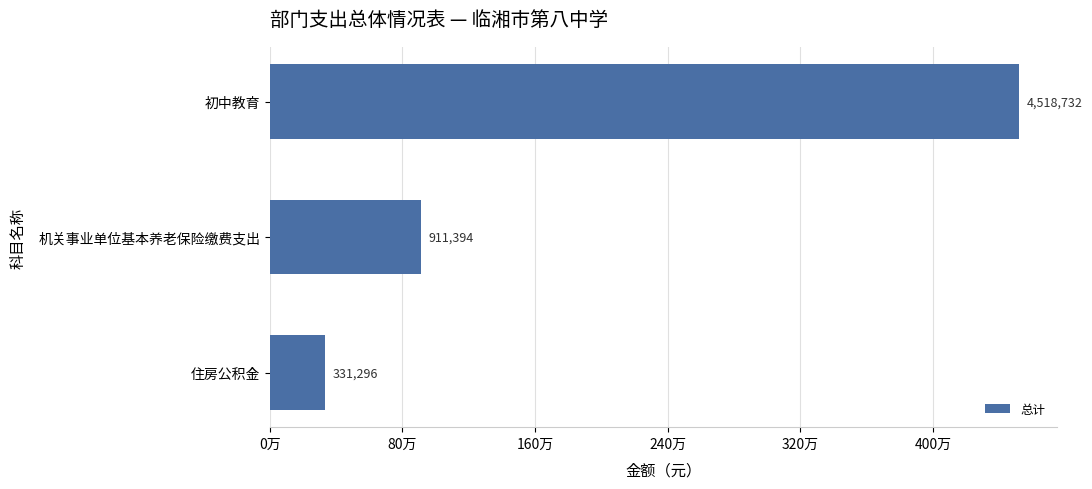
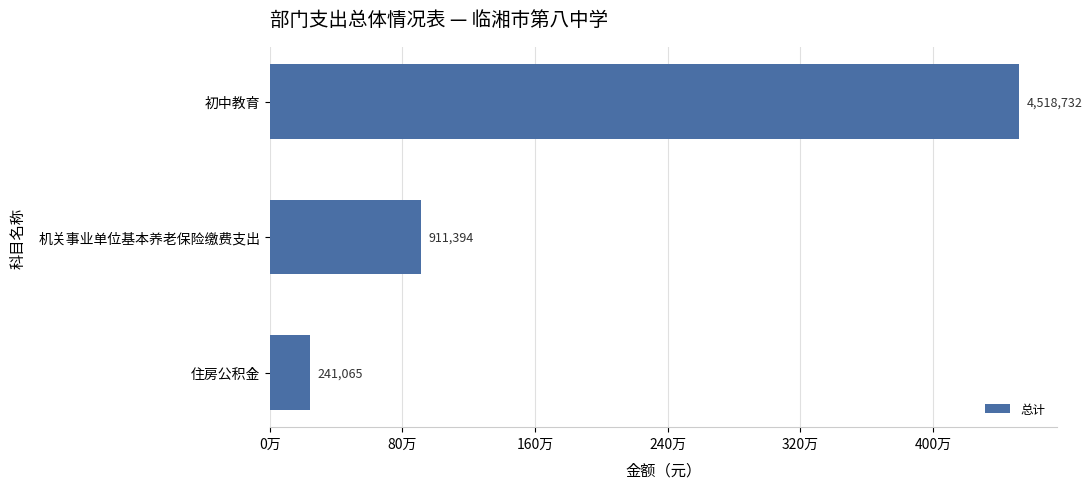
  {
    "初中教育": "4,518,732",
    "机关事业单位基本养老保险缴费支出": "911,394",
-   "住房公积金": "331,296"
+   "住房公积金": "241,065"
  }
